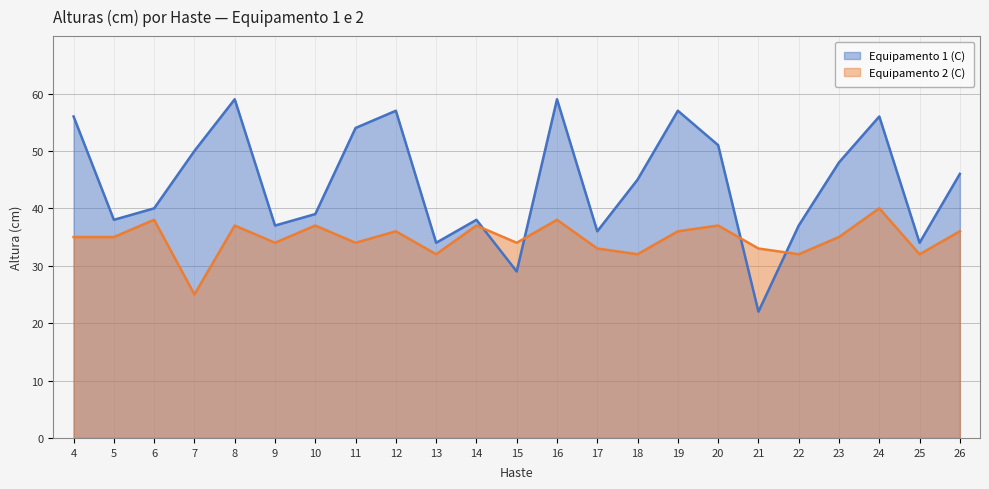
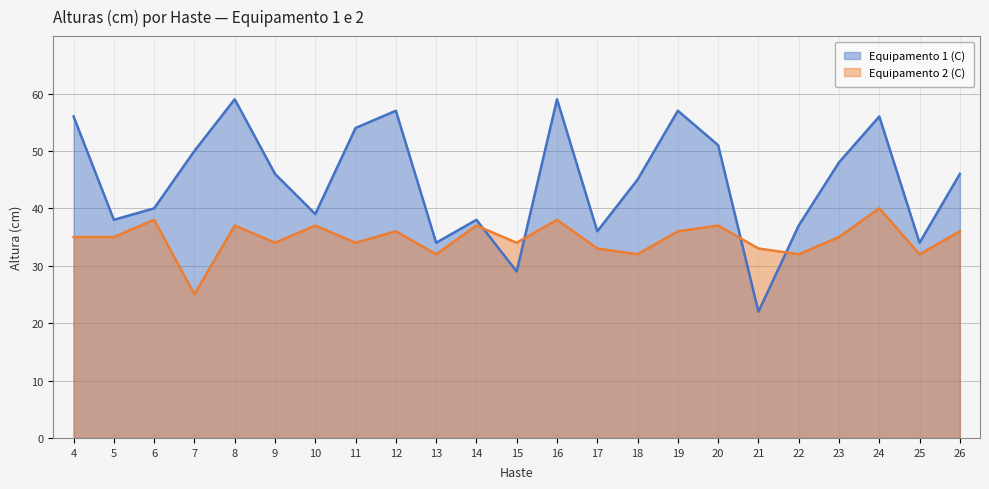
  {
    "Equipamento 1 (C)": {
      "4": 56,
      "5": 38,
      "6": 40,
      "7": 50,
      "8": 59,
-     "9": 37,
+     "9": 46,
      "10": 39,
      "11": 54,
      "12": 57,
      "13": 34,
      "14": 38,
      "15": 29,
      "16": 59,
      "17": 36,
      "18": 45,
      "19": 57,
      "20": 51,
      "21": 22,
      "22": 37,
      "23": 48,
      "24": 56,
      "25": 34,
      "26": 46
    },
    "Equipamento 2 (C)": {
      "4": 35,
      "5": 35,
      "6": 38,
      "7": 25,
      "8": 37,
      "9": 34,
      "10": 37,
      "11": 34,
      "12": 36,
      "13": 32,
      "14": 37,
      "15": 34,
      "16": 38,
      "17": 33,
      "18": 32,
      "19": 36,
      "20": 37,
      "21": 33,
      "22": 32,
      "23": 35,
      "24": 40,
      "25": 32,
      "26": 36
    }
  }
